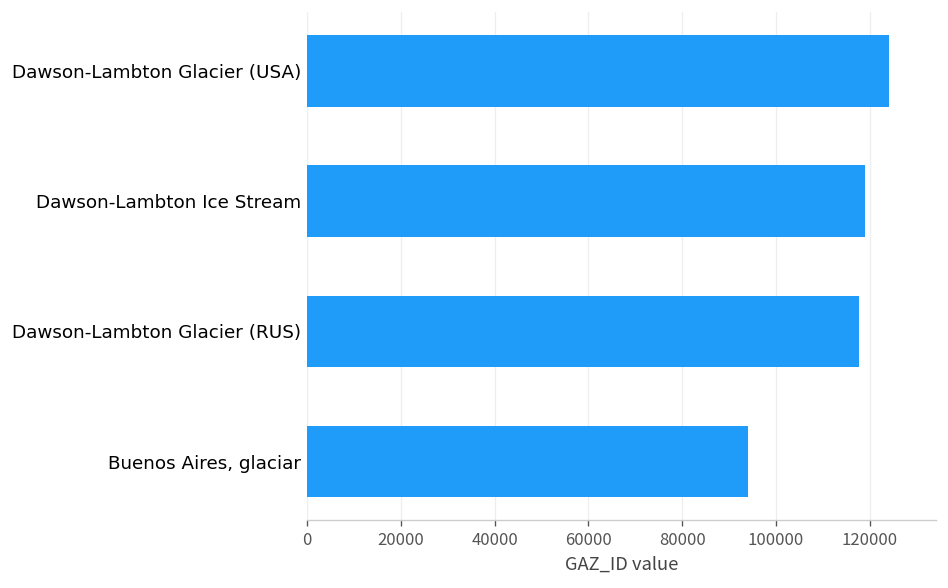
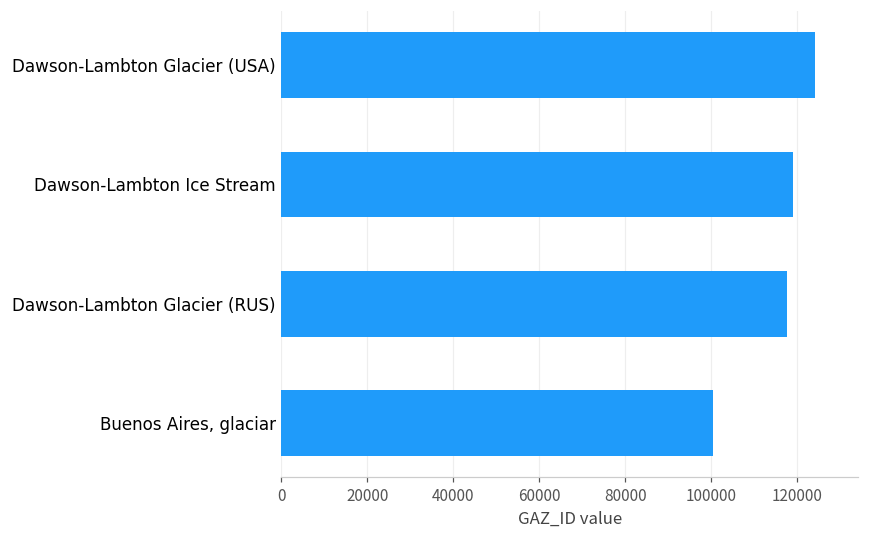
  {
    "Dawson-Lambton Glacier (USA)": 124000,
    "Dawson-Lambton Ice Stream": 119000,
    "Dawson-Lambton Glacier (RUS)": 118000,
-   "Buenos Aires, glaciar": 94000
+   "Buenos Aires, glaciar": 100000
  }
